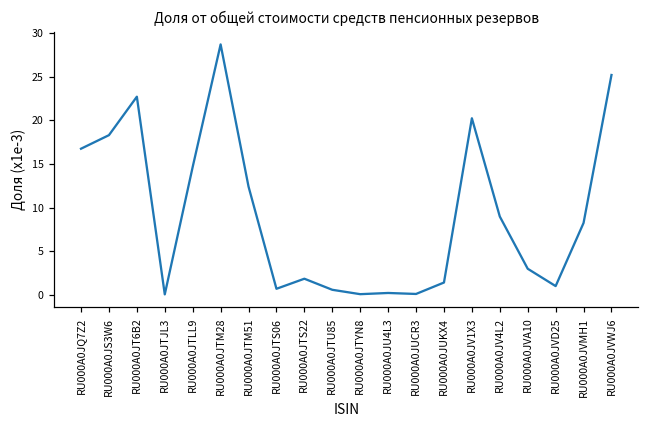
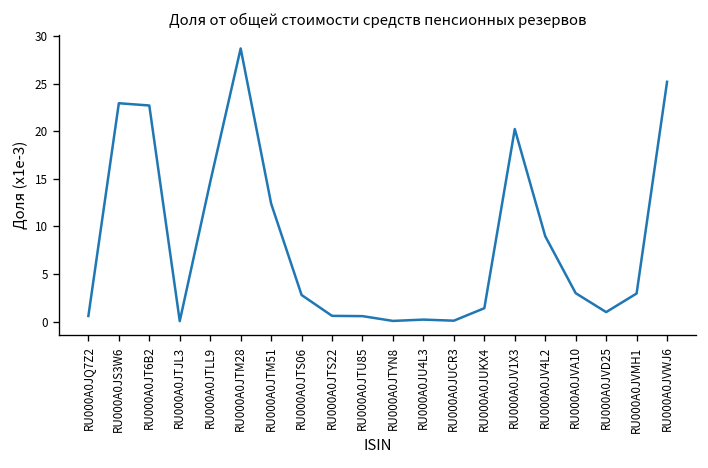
  {
-   "RU000A0JQ7Z2": 17,
-   "RU000A0JS3W6": 18,
+   "RU000A0JQ7Z2": 1,
+   "RU000A0JS3W6": 23,
    "RU000A0JT6B2": 23,
    "RU000A0JTJL3": 0,
    "RU000A0JTLL9": 15,
    "RU000A0JTM28": 29,
    "RU000A0JTM51": 12,
-   "RU000A0JTS06": 1,
-   "RU000A0JTS22": 2,
+   "RU000A0JTS06": 3,
+   "RU000A0JTS22": 1,
    "RU000A0JTU85": 1,
    "RU000A0JTYN8": 0,
    "RU000A0JU4L3": 0,
    "RU000A0JUCR3": 0,
    "RU000A0JUKX4": 1,
    "RU000A0JV1X3": 20,
    "RU000A0JV4L2": 9,
    "RU000A0JVA10": 3,
    "RU000A0JVD25": 1,
-   "RU000A0JVMH1": 8,
+   "RU000A0JVMH1": 3,
    "RU000A0JVWJ6": 25
  }
